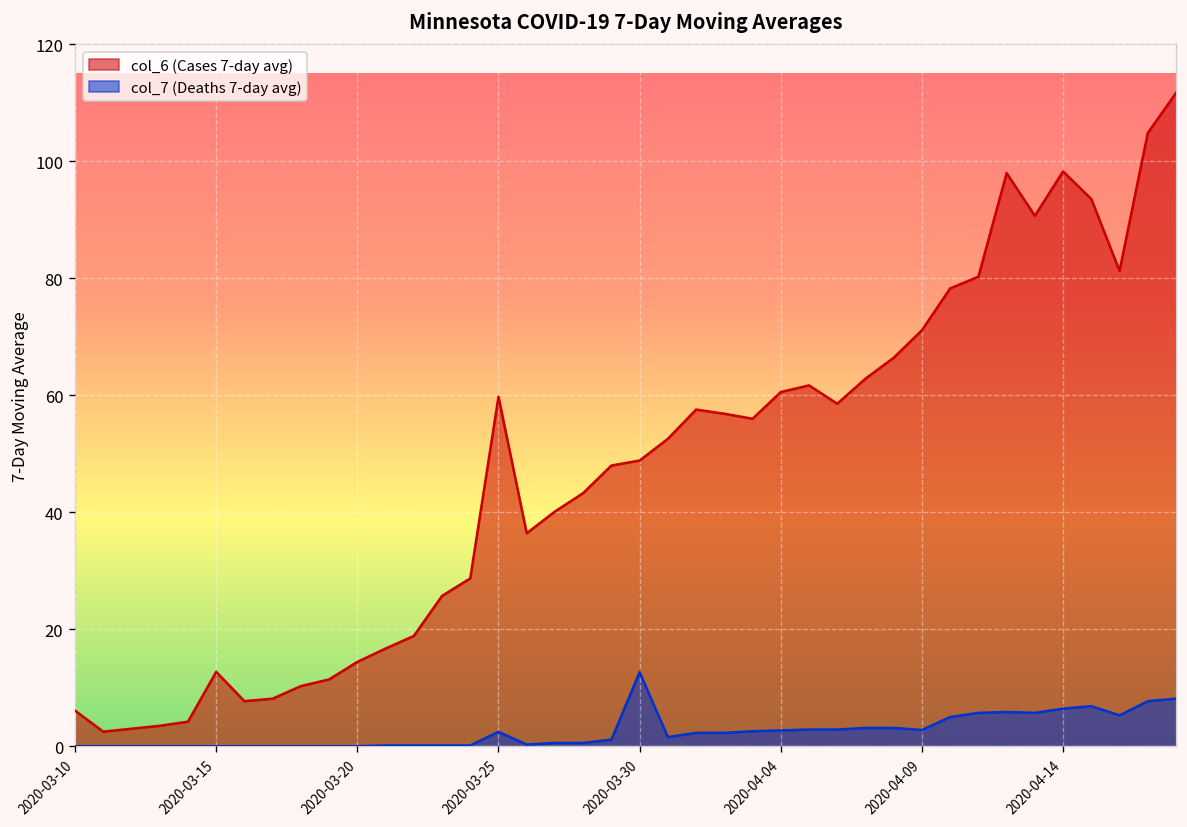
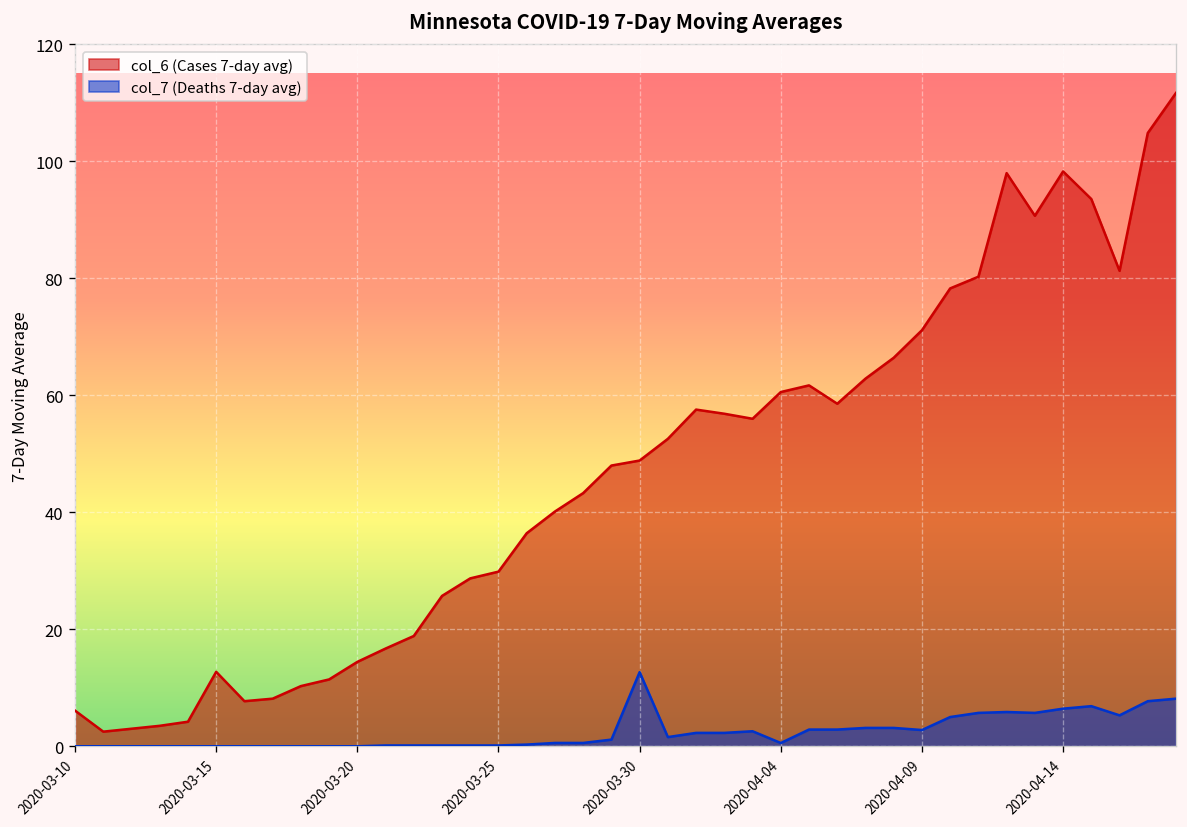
  {
    "col_6 (Cases 7-day avg)": {
      "2020-03-10": 6,
      "2020-03-15": 13,
      "2020-03-20": 14,
-     "2020-03-25": 60,
+     "2020-03-25": 30,
      "2020-03-30": 49,
      "2020-04-04": 61,
      "2020-04-09": 71,
      "2020-04-14": 98
    },
    "col_7 (Deaths 7-day avg)": {
      "2020-03-10": 0,
      "2020-03-15": 0,
      "2020-03-20": 0,
-     "2020-03-25": 2,
+     "2020-03-25": 0,
      "2020-03-30": 13,
-     "2020-04-04": 3,
+     "2020-04-04": 1,
      "2020-04-09": 3,
      "2020-04-14": 6
    }
  }
